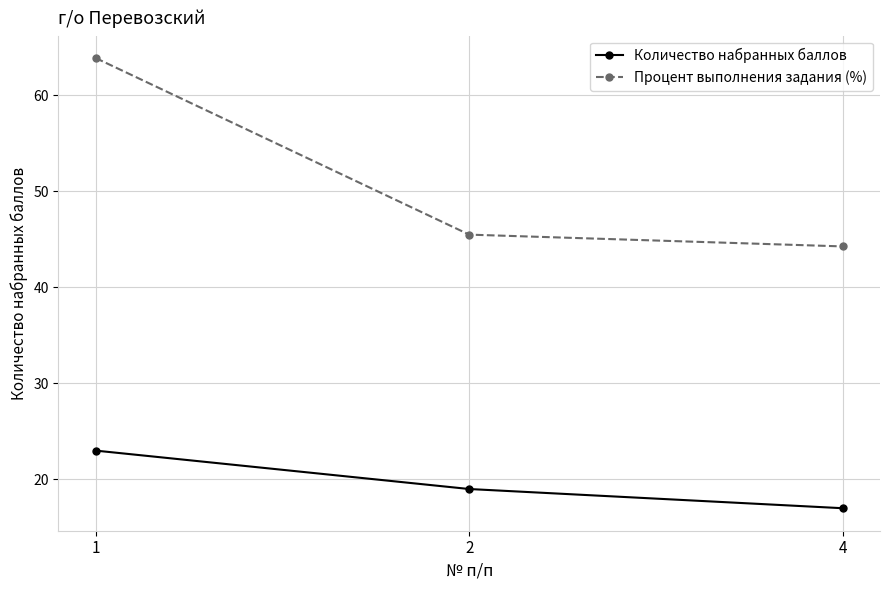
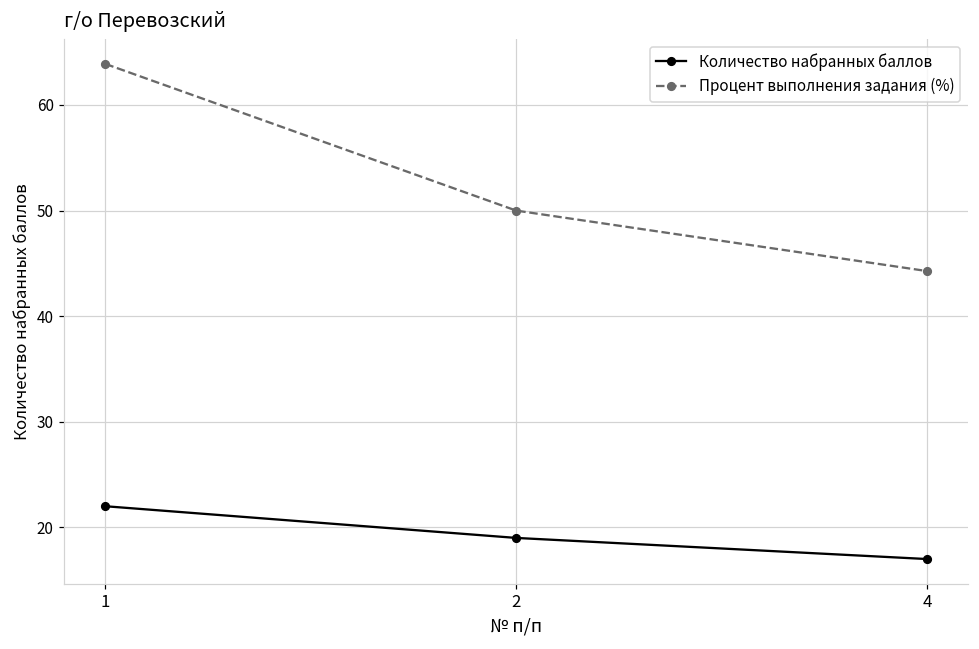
  {
    "Количество набранных баллов": {
-     "1": 23,
+     "1": 22,
      "2": 19,
      "4": 17
    },
    "Процент выполнения задания (%)": {
      "1": 64,
-     "2": 46,
+     "2": 50,
      "4": 44
    }
  }
